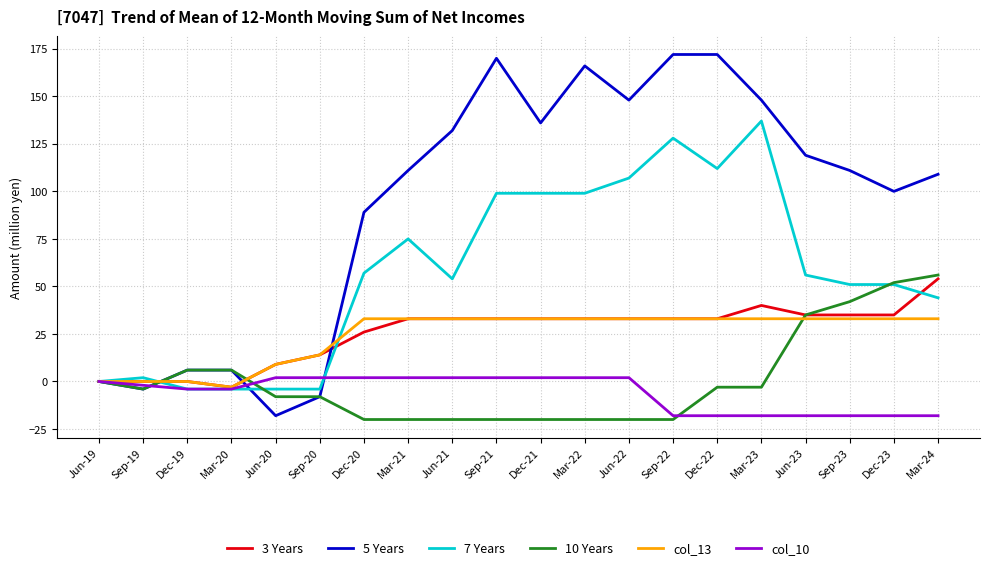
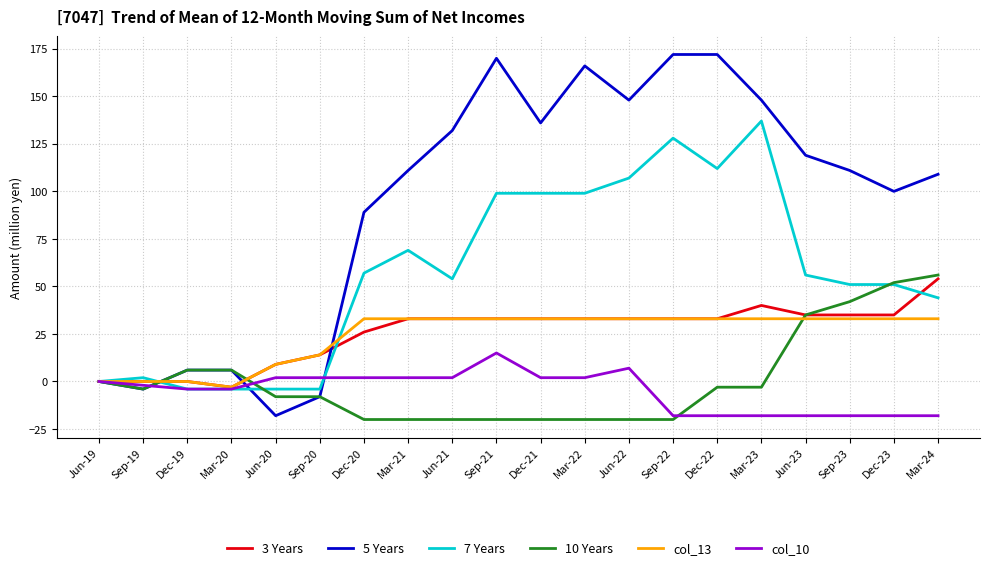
  {
    "3 Years": {
      "Dec-20": 26,
      "Mar-23": 40,
      "Sep-23": 35,
      "Dec-23": 35,
      "Mar-24": 54
    },
    "5 Years": {
      "Jun-20": -18,
      "Dec-20": 89,
      "Mar-21": 111,
      "Jun-21": 132,
      "Sep-21": 170,
      "Dec-21": 136,
      "Mar-22": 166,
      "Jun-22": 148,
      "Sep-22": 172,
      "Dec-22": 172,
      "Mar-23": 148,
      "Jun-23": 119,
      "Sep-23": 111,
      "Dec-23": 100,
      "Mar-24": 109
    },
    "7 Years": {
      "Sep-19": 2,
      "Jun-20": -4,
      "Sep-20": -4,
      "Dec-20": 57,
-     "Mar-21": 75,
+     "Mar-21": 69,
      "Jun-21": 54,
      "Sep-21": 99,
      "Dec-21": 99,
      "Mar-22": 99,
      "Jun-22": 107,
      "Sep-22": 128,
      "Dec-22": 112,
      "Mar-23": 137,
      "Jun-23": 56,
      "Sep-23": 51,
      "Mar-24": 44
    },
    "10 Years": {
      "Jun-20": -8,
      "Dec-20": -20,
      "Mar-21": -20,
      "Jun-21": -20,
      "Sep-21": -20,
      "Dec-21": -20,
      "Mar-22": -20,
      "Jun-22": -20,
      "Sep-22": -20,
      "Dec-22": -3,
      "Mar-23": -3,
      "Sep-23": 42,
      "Mar-24": 56
    },
    "col_13": {
      "Dec-20": 33,
      "Mar-23": 33,
      "Jun-23": 33,
      "Sep-23": 33,
      "Dec-23": 33,
      "Mar-24": 33
    },
    "col_10": {
      "Sep-19": -2,
      "Jun-20": 2,
      "Sep-20": 2,
      "Dec-20": 2,
      "Mar-21": 2,
      "Jun-21": 2,
-     "Sep-21": 2,
+     "Sep-21": 15,
      "Dec-21": 2,
      "Mar-22": 2,
-     "Jun-22": 2,
+     "Jun-22": 7,
      "Sep-22": -18,
      "Dec-22": -18,
      "Mar-23": -18,
      "Jun-23": -18,
      "Sep-23": -18,
      "Dec-23": -18,
      "Mar-24": -18
    }
  }
